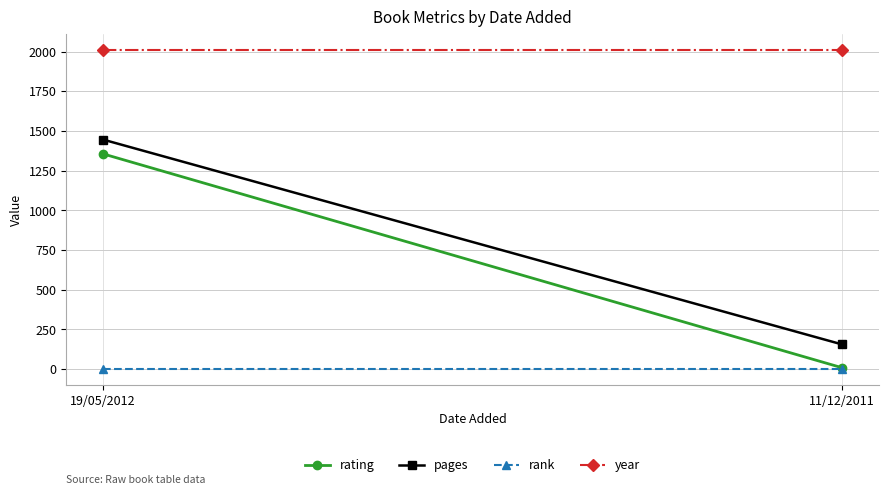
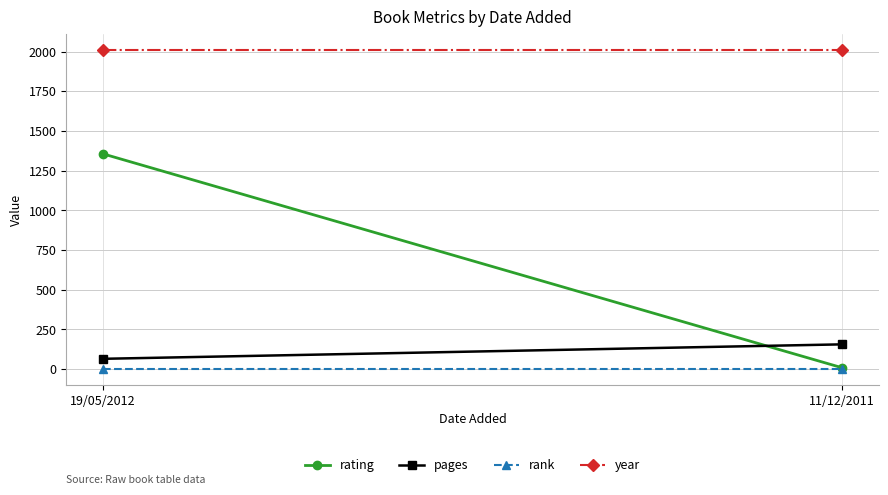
  {
    "rating": {
      "19/05/2012": 1360
    },
    "pages": {
-     "19/05/2012": 1450,
+     "19/05/2012": 60,
      "11/12/2011": 160
    },
    "rank": {
      "19/05/2012": 0
    },
    "year": {
      "19/05/2012": 2010,
      "11/12/2011": 2010
    }
  }
